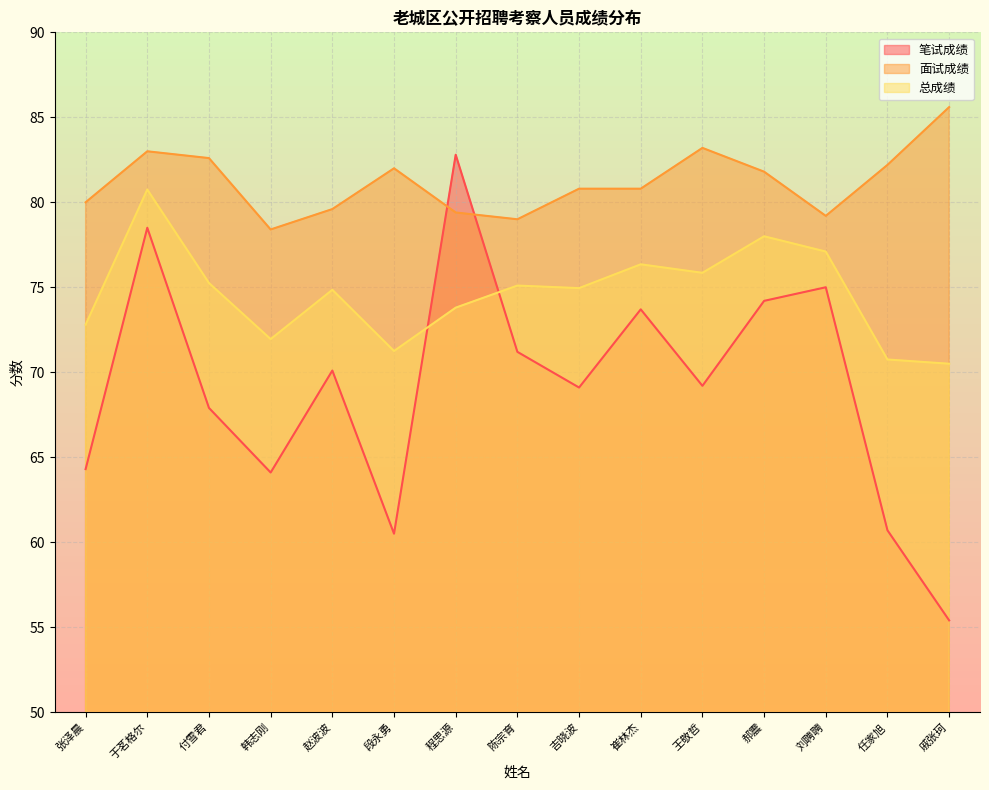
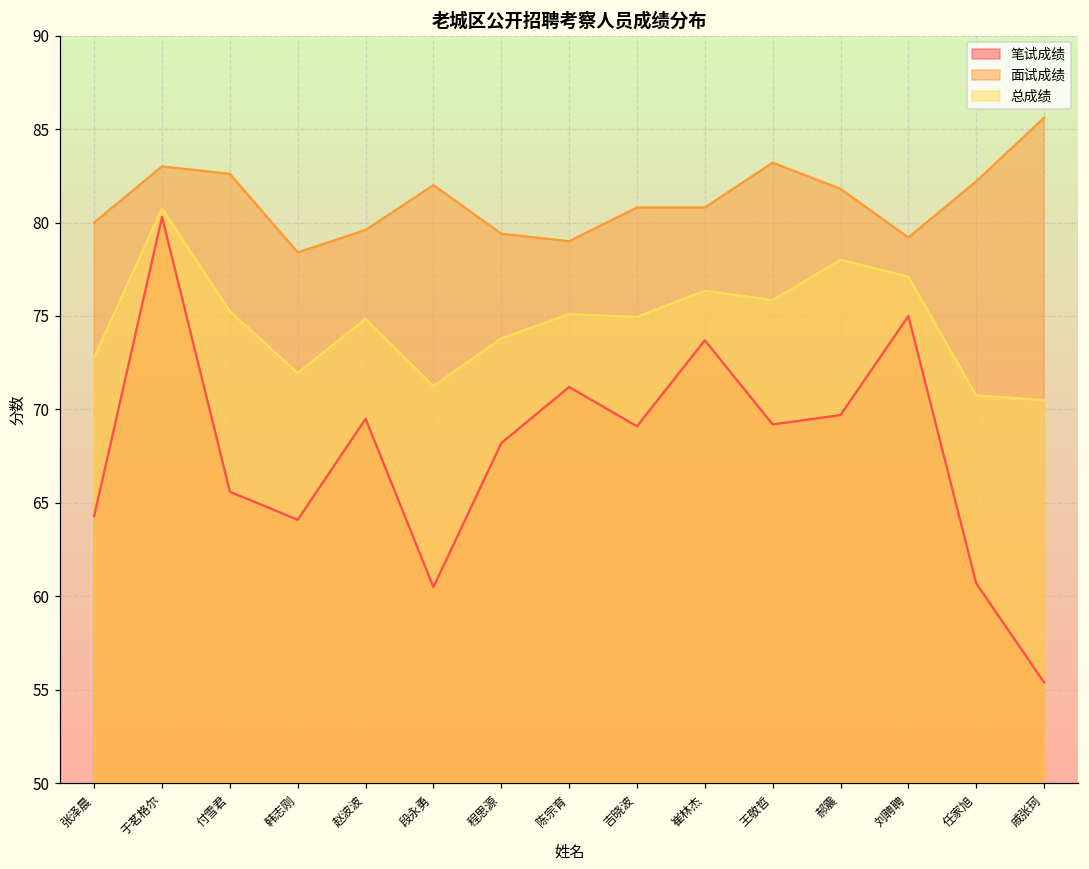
  {
    "笔试成绩": {
      "张泽晨": 64.3,
-     "于茗格尔": 78.5,
-     "付雪君": 67.9,
+     "于茗格尔": 80.3,
+     "付雪君": 65.6,
      "韩志刚": 64.1,
-     "赵波波": 70.1,
+     "赵波波": 69.5,
      "段永勇": 60.5,
-     "程思源": 82.8,
+     "程思源": 68.2,
      "陈宗育": 71.2,
      "吉晓波": 69.1,
      "崔林杰": 73.7,
      "王敬哲": 69.2,
-     "郝震": 74.2,
+     "郝震": 69.7,
      "刘聘聘": 75.0,
      "任家旭": 60.7,
      "戚张珂": 55.4
    }
  }
